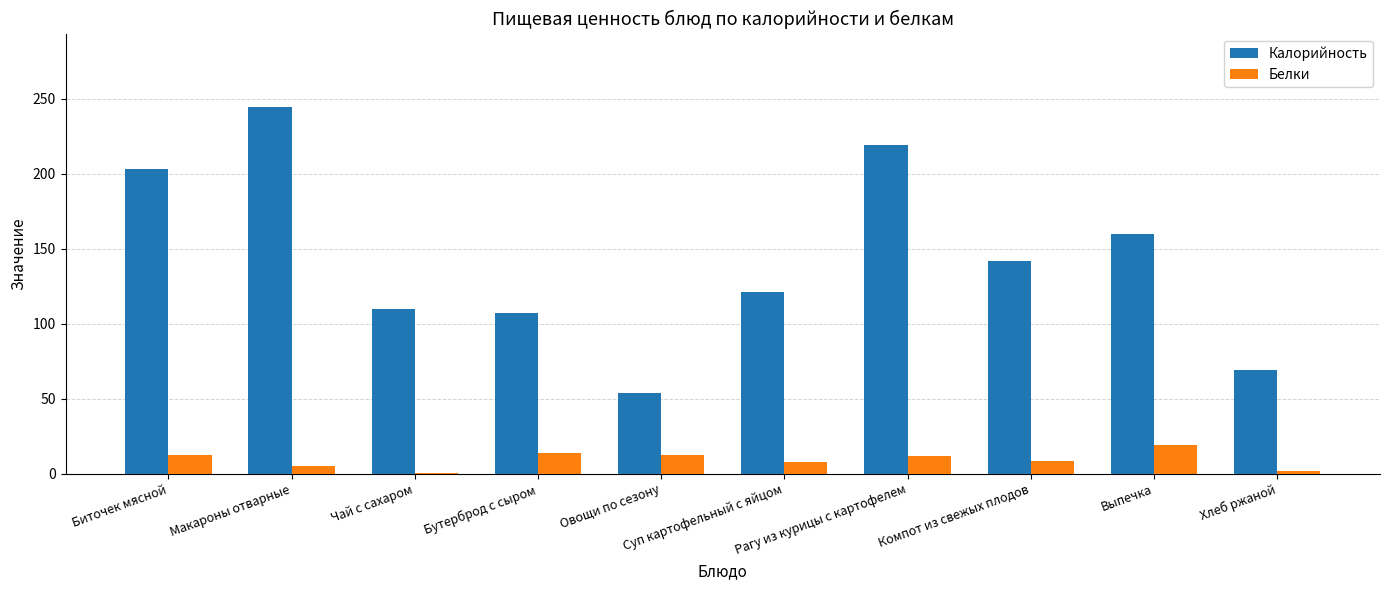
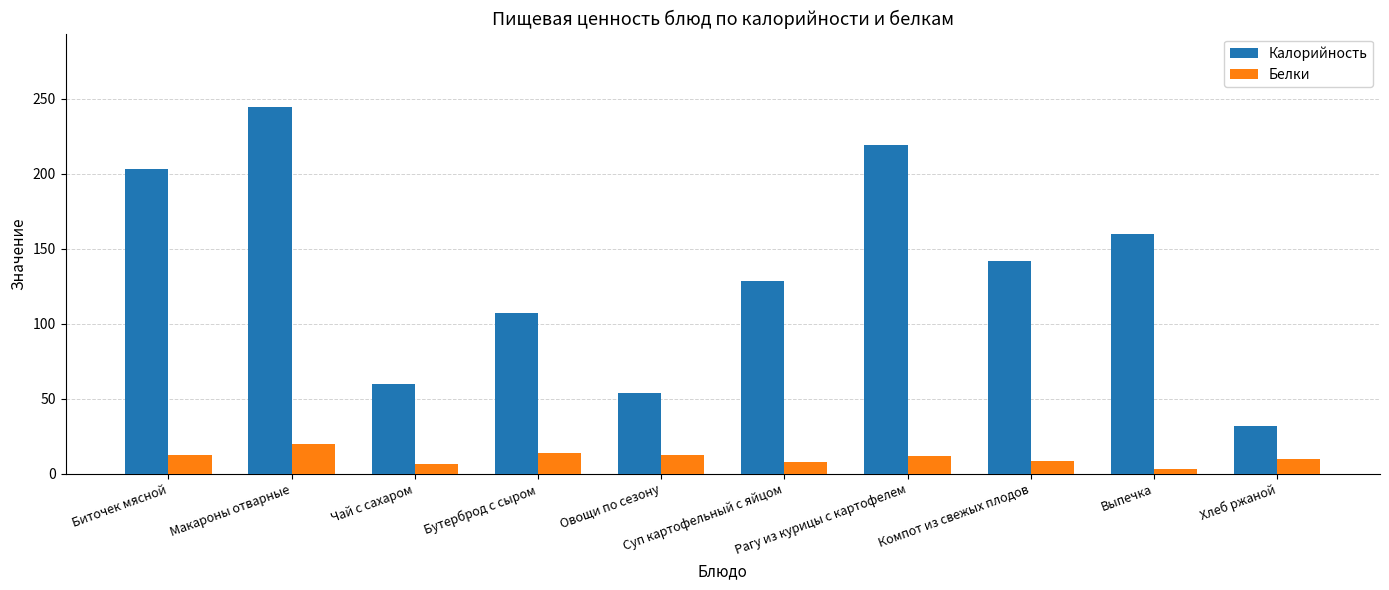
  {
    "Калорийность": {
      "Биточек мясной": 203,
      "Макароны отварные": 245,
-     "Чай с сахаром": 110,
+     "Чай с сахаром": 60,
      "Бутерброд с сыром": 107,
      "Овощи по сезону": 54,
-     "Суп картофельный с яйцом": 121,
+     "Суп картофельный с яйцом": 129,
      "Рагу из курицы с картофелем": 219,
      "Компот из свежых плодов": 142,
      "Выпечка": 160,
-     "Хлеб ржаной": 69
+     "Хлеб ржаной": 32
    },
    "Белки": {
      "Биточек мясной": 13,
-     "Макароны отварные": 5,
-     "Чай с сахаром": 0,
+     "Макароны отварные": 20,
+     "Чай с сахаром": 7,
      "Бутерброд с сыром": 14,
      "Овощи по сезону": 12,
      "Суп картофельный с яйцом": 8,
      "Рагу из курицы с картофелем": 12,
      "Компот из свежых плодов": 8,
-     "Выпечка": 19,
-     "Хлеб ржаной": 2
+     "Выпечка": 3,
+     "Хлеб ржаной": 10
    }
  }
